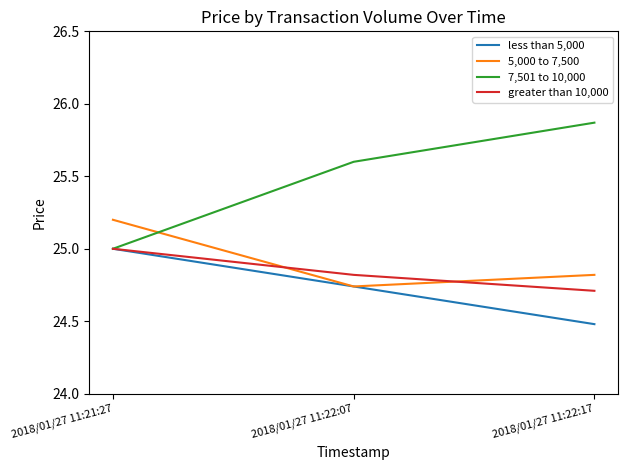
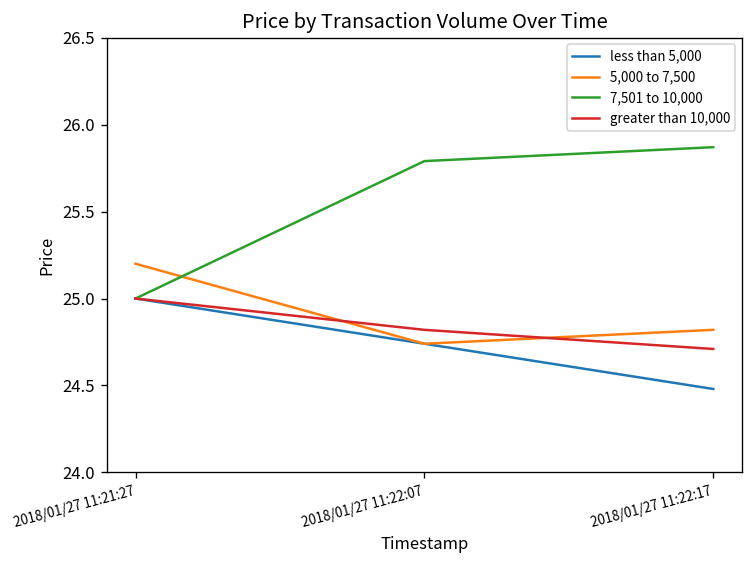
  {
    "less than 5,000": {
      "2018/01/27 11:22:17": 24.48
    },
    "5,000 to 7,500": {
      "2018/01/27 11:21:27": 25.20,
      "2018/01/27 11:22:17": 24.82
    },
    "7,501 to 10,000": {
-     "2018/01/27 11:22:07": 25.60,
+     "2018/01/27 11:22:07": 25.79,
      "2018/01/27 11:22:17": 25.87
    },
    "greater than 10,000": {
      "2018/01/27 11:22:07": 24.82,
      "2018/01/27 11:22:17": 24.71
    }
  }
